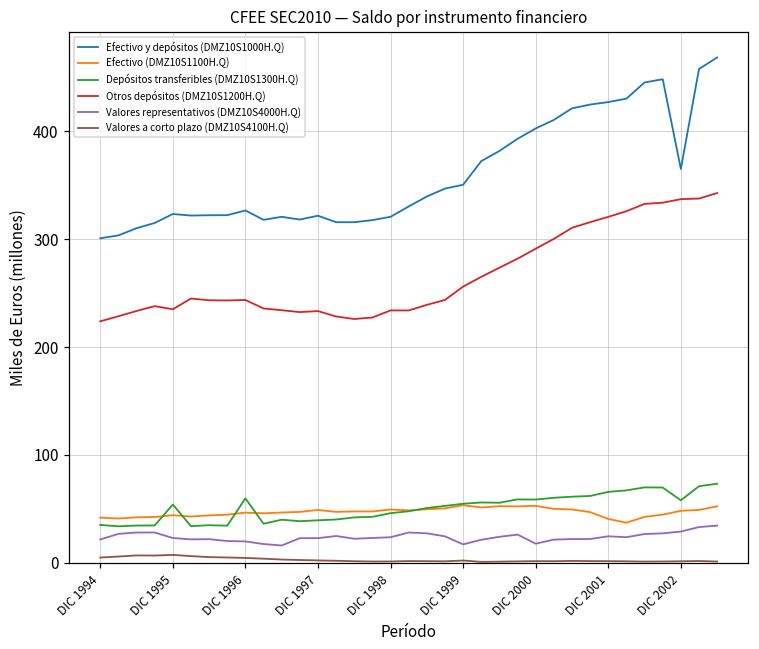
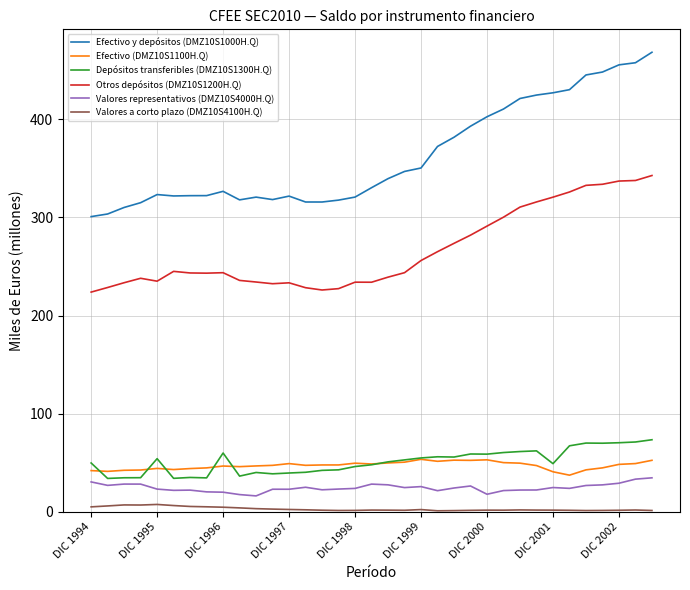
  {
    "Efectivo y depósitos (DMZ10S1000H.Q)": {
      "DIC 1994": 300,
      "DIC 1995": 320,
      "DIC 1996": 330,
      "DIC 1997": 320,
      "DIC 1998": 320,
      "DIC 1999": 350,
      "DIC 2000": 400,
      "DIC 2001": 430,
-     "DIC 2002": 370
+     "DIC 2002": 460
    },
    "Efectivo (DMZ10S1100H.Q)": {
      "DIC 1994": 40,
      "DIC 1995": 40,
      "DIC 1996": 50,
      "DIC 1997": 50,
      "DIC 1998": 50,
      "DIC 2000": 50,
      "DIC 2001": 40,
      "DIC 2002": 50
    },
    "Depósitos transferibles (DMZ10S1300H.Q)": {
-     "DIC 1994": 40,
+     "DIC 1994": 50,
      "DIC 1995": 50,
      "DIC 1996": 60,
      "DIC 1997": 40,
      "DIC 1998": 50,
      "DIC 2000": 60,
-     "DIC 2001": 70,
-     "DIC 2002": 60
+     "DIC 2001": 50,
+     "DIC 2002": 70
    },
    "Otros depósitos (DMZ10S1200H.Q)": {
      "DIC 1994": 220,
      "DIC 1995": 240,
      "DIC 1996": 240,
      "DIC 1997": 230,
      "DIC 1998": 230,
      "DIC 1999": 260,
      "DIC 2000": 290,
      "DIC 2001": 320,
      "DIC 2002": 340
    },
    "Valores representativos (DMZ10S4000H.Q)": {
-     "DIC 1994": 20,
+     "DIC 1994": 30,
      "DIC 1995": 20,
      "DIC 1996": 20,
      "DIC 1997": 20,
      "DIC 1998": 20,
-     "DIC 1999": 20,
+     "DIC 1999": 30,
      "DIC 2000": 20,
      "DIC 2001": 20,
      "DIC 2002": 30
    },
    "Valores a corto plazo (DMZ10S4100H.Q)": {
      "DIC 1994": 0,
      "DIC 1995": 10,
      "DIC 1996": 0,
      "DIC 1997": 0,
      "DIC 1998": 0,
      "DIC 1999": 0,
      "DIC 2000": 0,
      "DIC 2001": 0,
      "DIC 2002": 0
    }
  }
